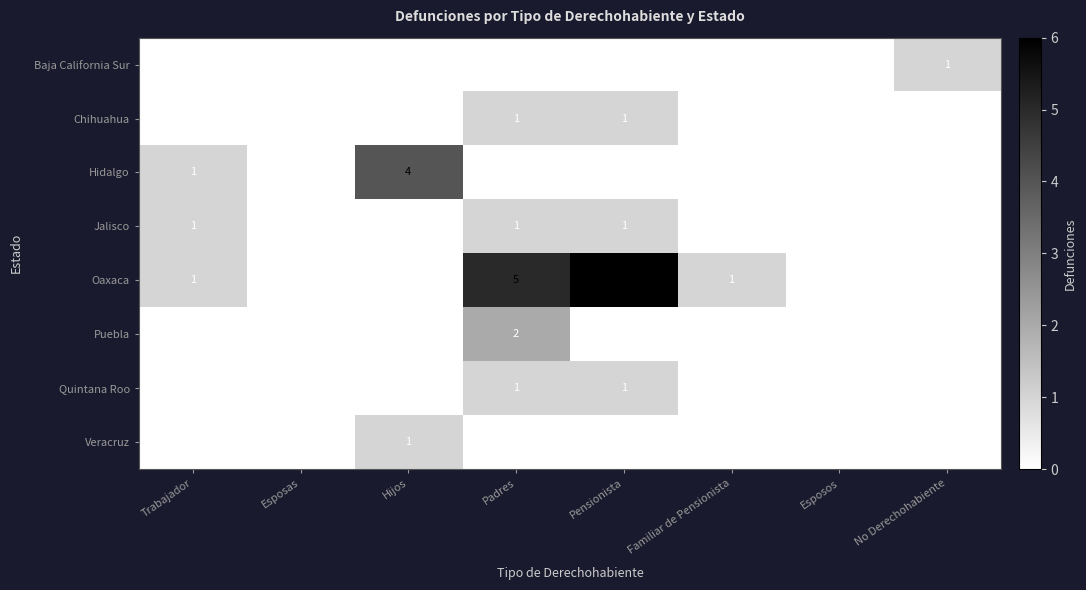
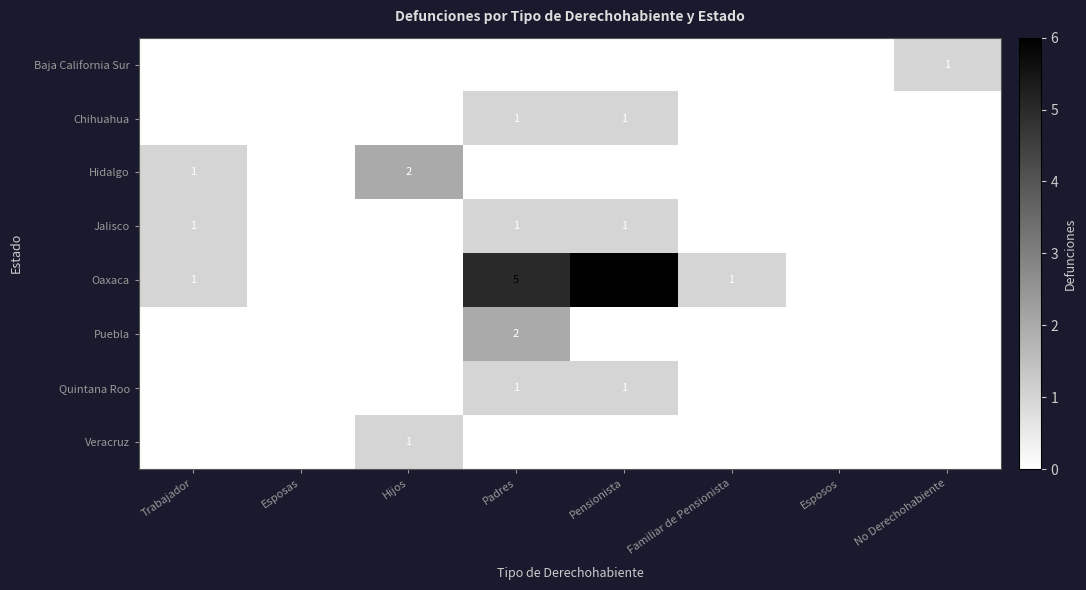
  {
    "Hidalgo": {
-     "Hijos": 4
+     "Hijos": 2
    },
    "Puebla": {
      "Padres": 2
    }
  }
